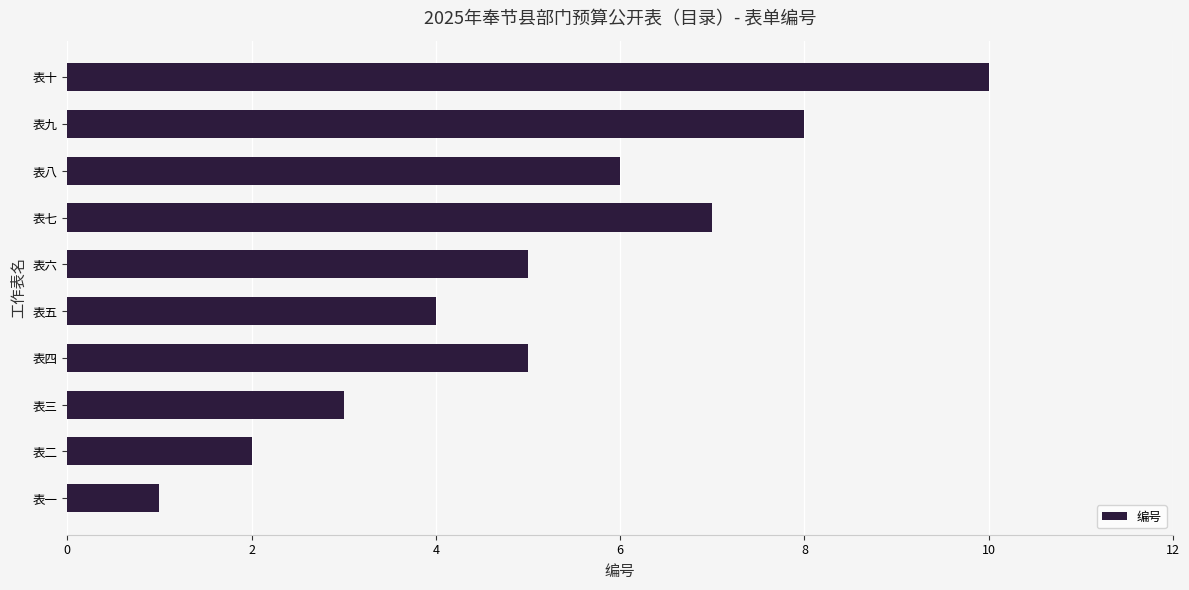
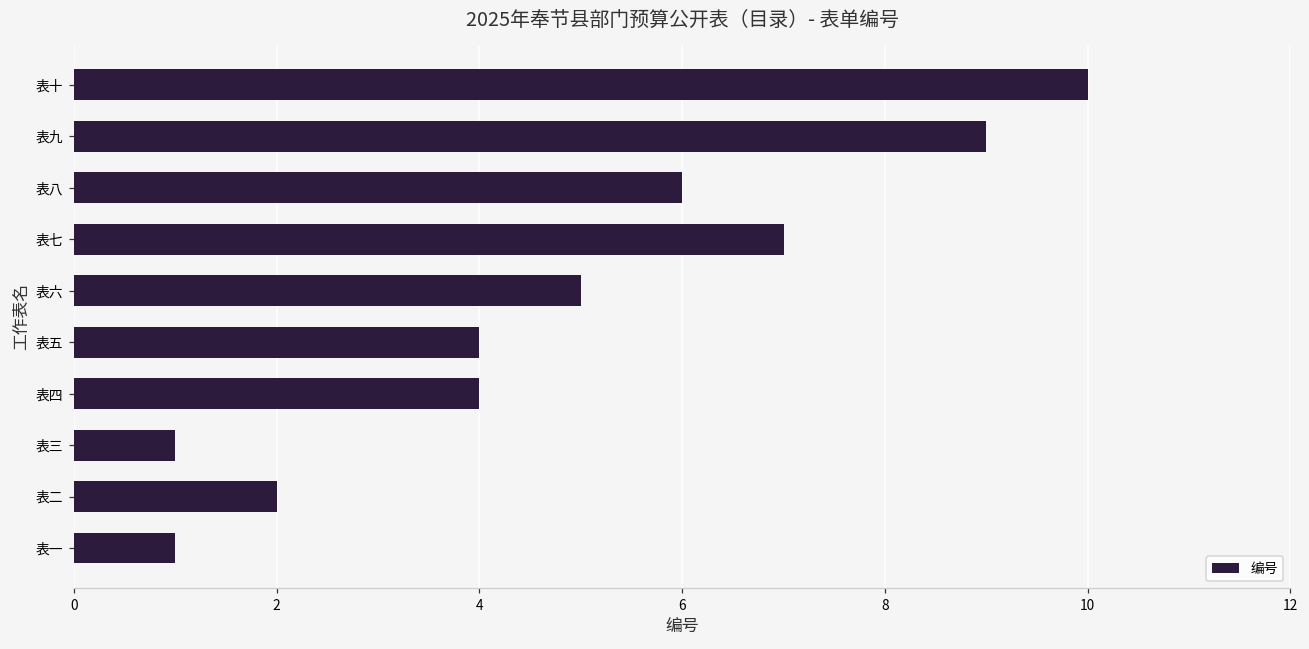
  {
    "表十": 10,
-   "表九": 8,
+   "表九": 9,
    "表八": 6,
    "表七": 7,
    "表六": 5,
    "表五": 4,
-   "表四": 5,
-   "表三": 3,
+   "表四": 4,
+   "表三": 1,
    "表二": 2,
    "表一": 1
  }
